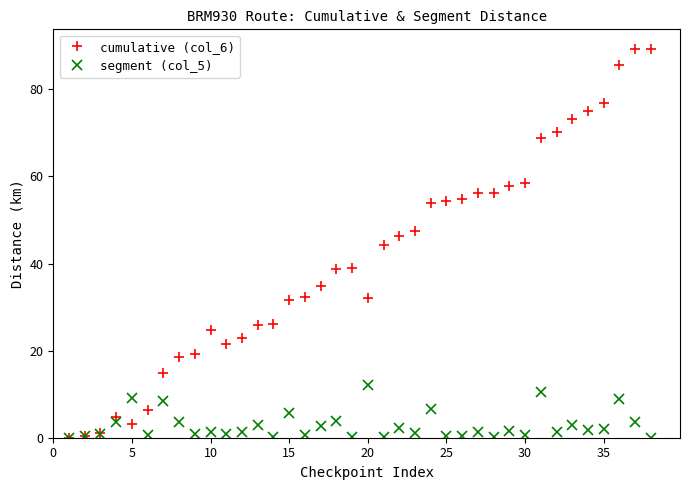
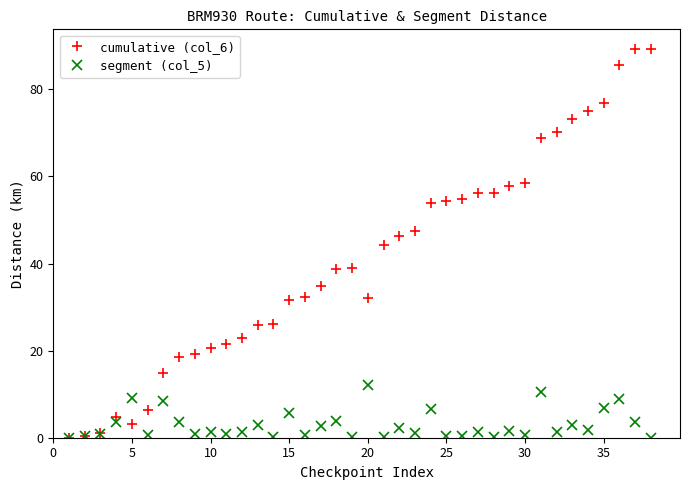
  {
    "cumulative (col_6)": {
      "5": 3,
-     "10": 25,
+     "10": 21,
      "15": 32,
      "20": 32,
      "25": 54,
      "30": 58,
      "35": 77
    },
    "segment (col_5)": {
      "5": 9,
      "10": 1,
      "15": 6,
      "20": 12,
      "25": 0,
      "30": 1,
-     "35": 2
+     "35": 7
    }
  }
